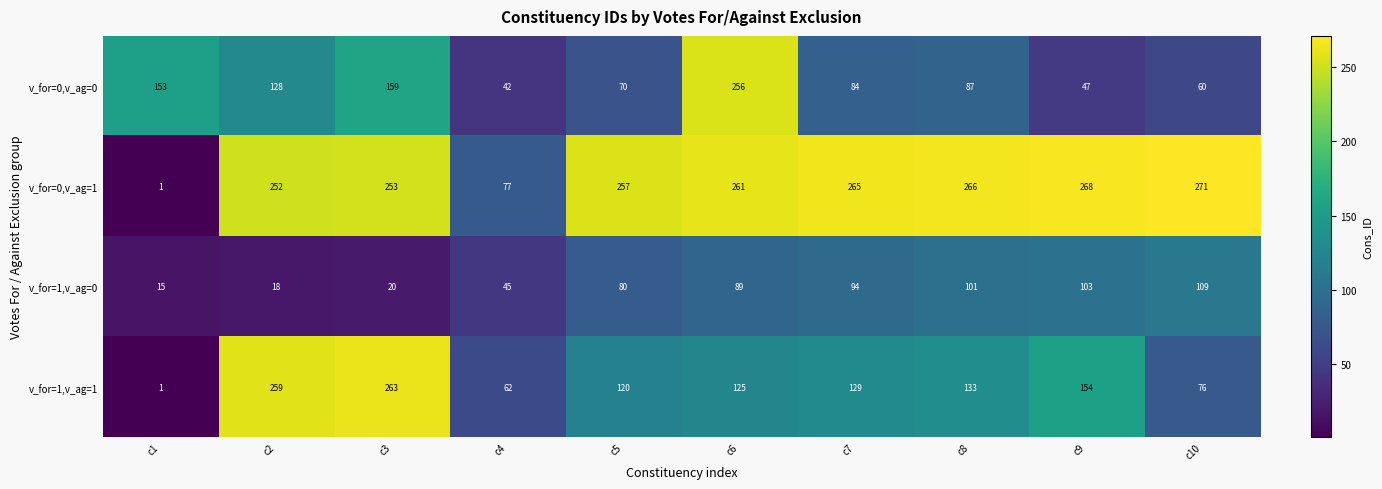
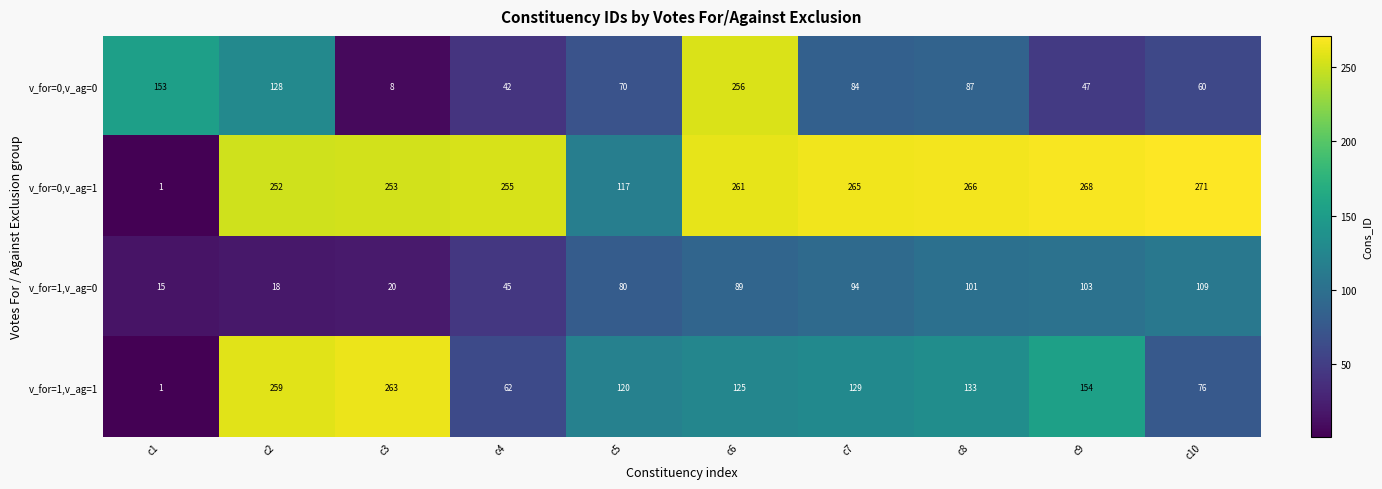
  {
    "v_for=0,v_ag=0": {
      "c1": 153,
      "c2": 128,
-     "c3": 159,
+     "c3": 8,
      "c4": 42,
      "c5": 70,
      "c6": 256,
      "c7": 84,
      "c8": 87,
      "c9": 47,
      "c10": 60
    },
    "v_for=0,v_ag=1": {
      "c1": 1,
      "c2": 252,
      "c3": 253,
-     "c4": 77,
-     "c5": 257,
+     "c4": 255,
+     "c5": 117,
      "c6": 261,
      "c7": 265,
      "c8": 266,
      "c9": 268,
      "c10": 271
    },
    "v_for=1,v_ag=0": {
      "c1": 15,
      "c2": 18,
      "c3": 20,
      "c4": 45,
      "c5": 80,
      "c6": 89,
      "c7": 94,
      "c8": 101,
      "c9": 103,
      "c10": 109
    },
    "v_for=1,v_ag=1": {
      "c1": 1,
      "c2": 259,
      "c3": 263,
      "c4": 62,
      "c5": 120,
      "c6": 125,
      "c7": 129,
      "c8": 133,
      "c9": 154,
      "c10": 76
    }
  }
